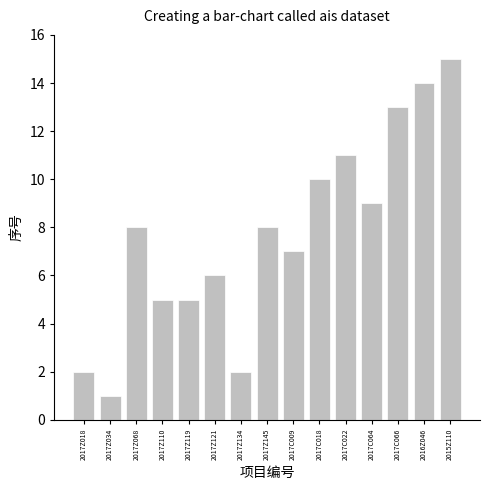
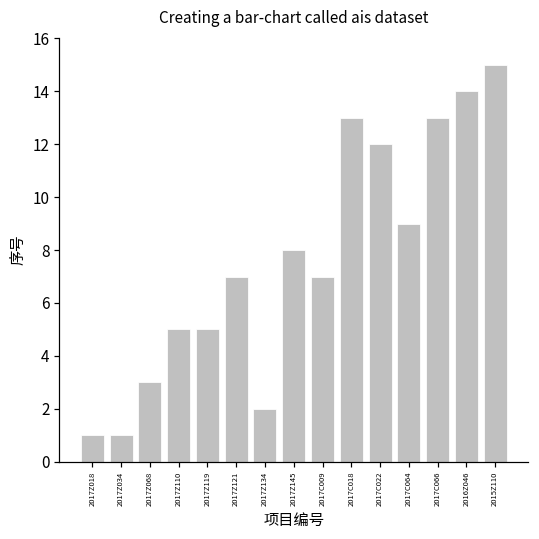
  {
-   "2017Z018": 2,
+   "2017Z018": 1,
    "2017Z034": 1,
-   "2017Z068": 8,
+   "2017Z068": 3,
    "2017Z110": 5,
    "2017Z119": 5,
-   "2017Z121": 6,
+   "2017Z121": 7,
    "2017Z134": 2,
    "2017Z145": 8,
    "2017C009": 7,
-   "2017C018": 10,
-   "2017C022": 11,
+   "2017C018": 13,
+   "2017C022": 12,
    "2017C064": 9,
    "2017C066": 13,
    "2016Z046": 14,
    "2015Z110": 15
  }
